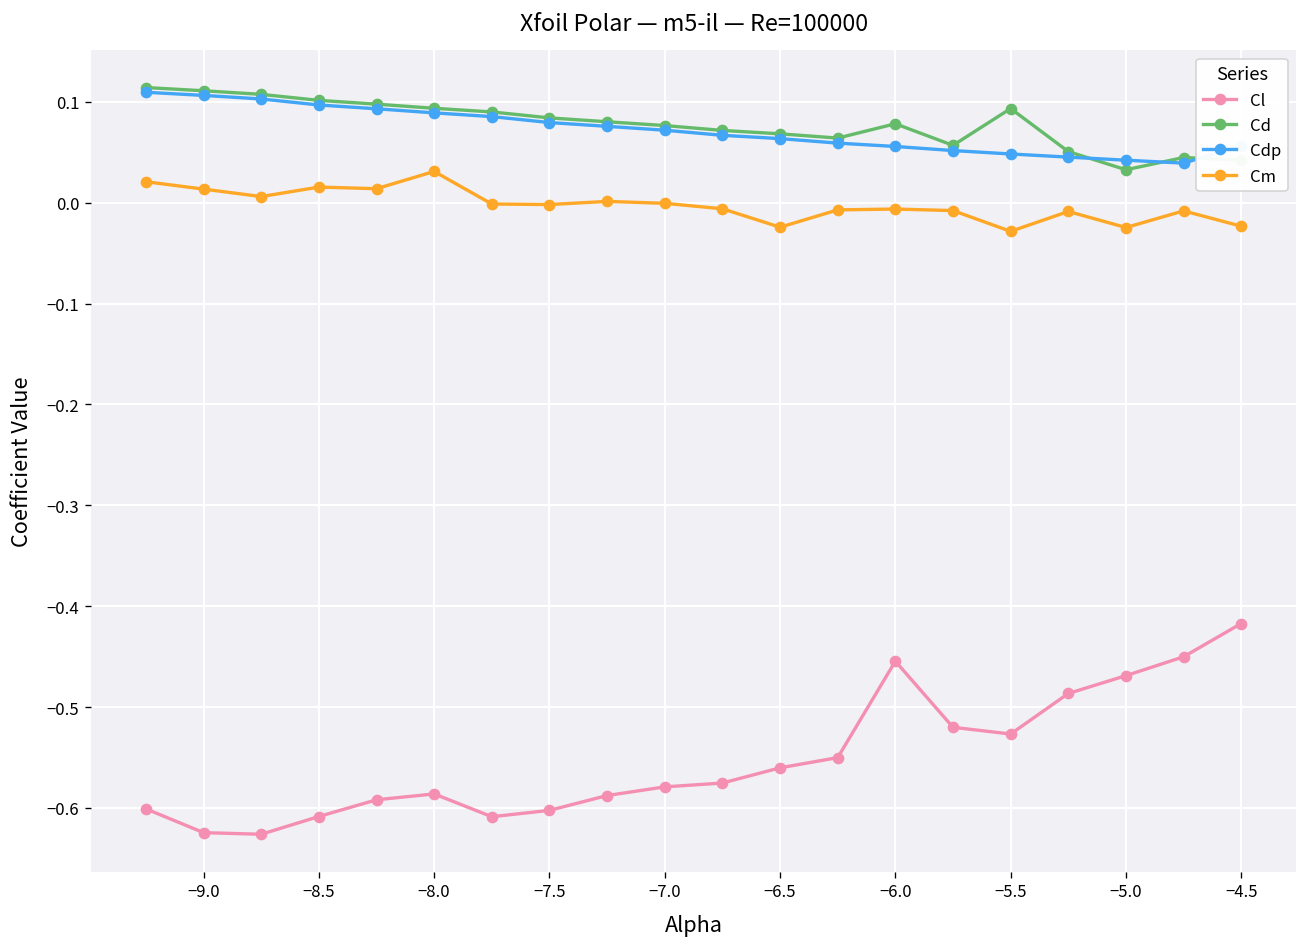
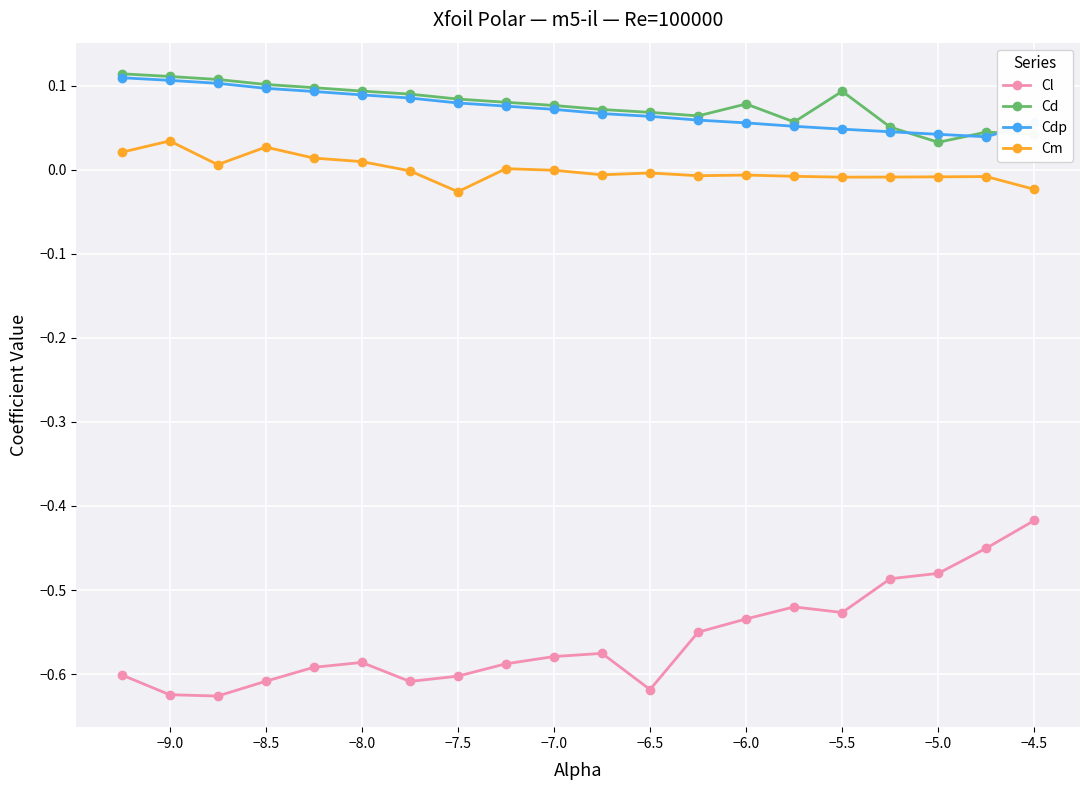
  {
    "Cl": {
      "−9.0": -0.62,
      "−8.5": -0.61,
      "−8.0": -0.59,
      "−7.5": -0.60,
      "−7.0": -0.58,
-     "−6.5": -0.56,
-     "−6.0": -0.45,
+     "−6.5": -0.62,
+     "−6.0": -0.53,
      "−5.5": -0.53,
-     "−5.0": -0.47,
+     "−5.0": -0.48,
      "−4.5": -0.42
    },
    "Cd": {
      "−9.0": 0.11,
      "−8.5": 0.10,
      "−8.0": 0.09,
      "−7.5": 0.08,
      "−7.0": 0.08,
      "−6.5": 0.07,
      "−6.0": 0.08,
      "−5.5": 0.09,
      "−5.0": 0.03
    },
    "Cdp": {
      "−9.0": 0.11,
      "−8.5": 0.10,
      "−8.0": 0.09,
      "−7.5": 0.08,
      "−7.0": 0.07,
      "−6.5": 0.06,
      "−6.0": 0.06,
      "−5.5": 0.05,
      "−5.0": 0.04
    },
    "Cm": {
-     "−9.0": 0.01,
-     "−8.5": 0.02,
-     "−8.0": 0.03,
-     "−7.5": 0.00,
+     "−9.0": 0.03,
+     "−8.5": 0.03,
+     "−8.0": 0.01,
+     "−7.5": -0.03,
      "−7.0": 0.00,
-     "−6.5": -0.02,
+     "−6.5": 0.00,
      "−6.0": -0.01,
-     "−5.5": -0.03,
-     "−5.0": -0.02,
+     "−5.5": -0.01,
+     "−5.0": -0.01,
      "−4.5": -0.02
    }
  }
